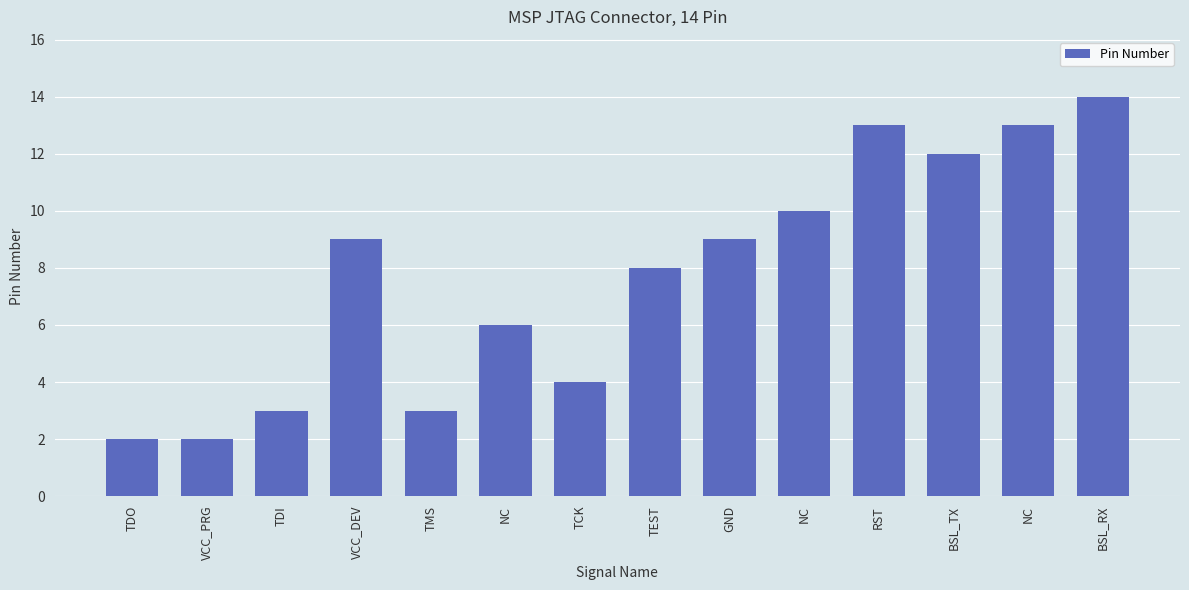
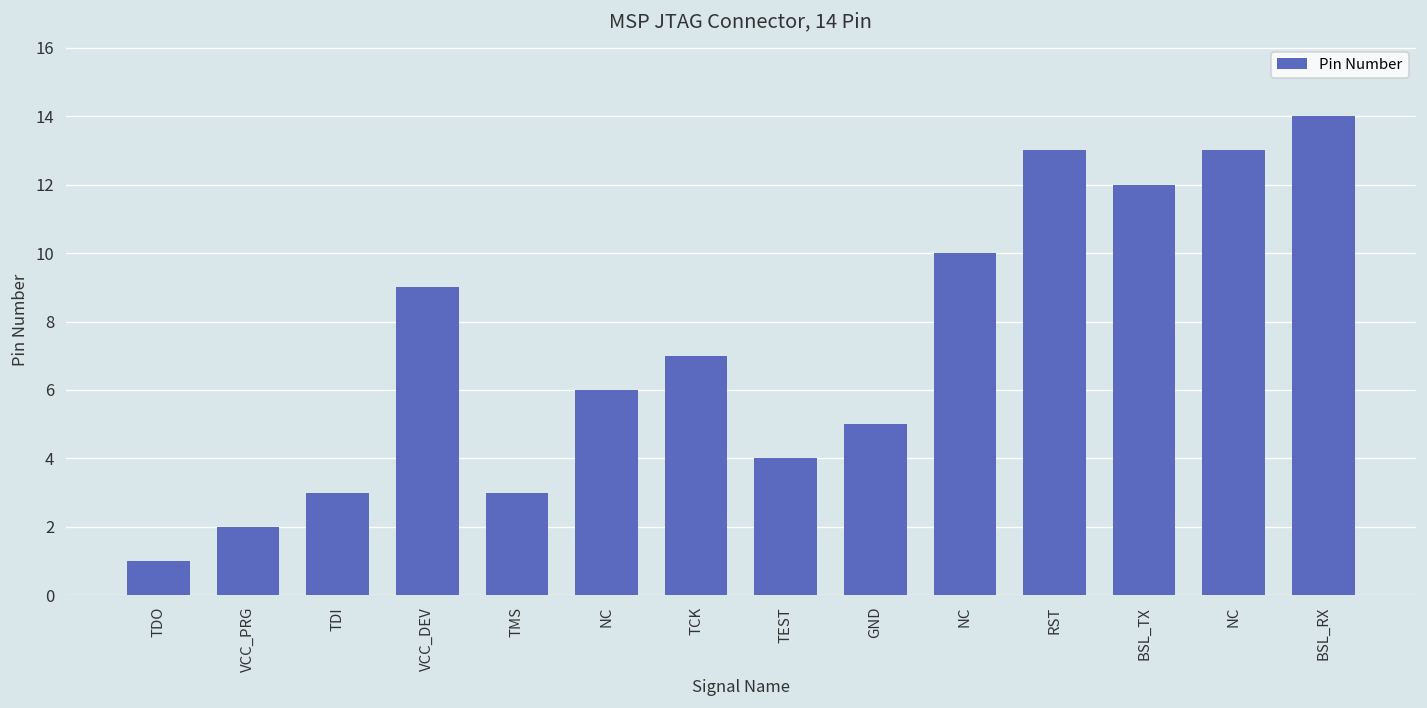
  {
-   "TDO": 2,
+   "TDO": 1,
    "VCC_PRG": 2,
    "TDI": 3,
    "VCC_DEV": 9,
    "TMS": 3,
-   "TCK": 4,
-   "TEST": 8,
-   "GND": 9,
+   "TCK": 7,
+   "TEST": 4,
+   "GND": 5,
    "RST": 13,
    "BSL_TX": 12,
    "BSL_RX": 14
  }
